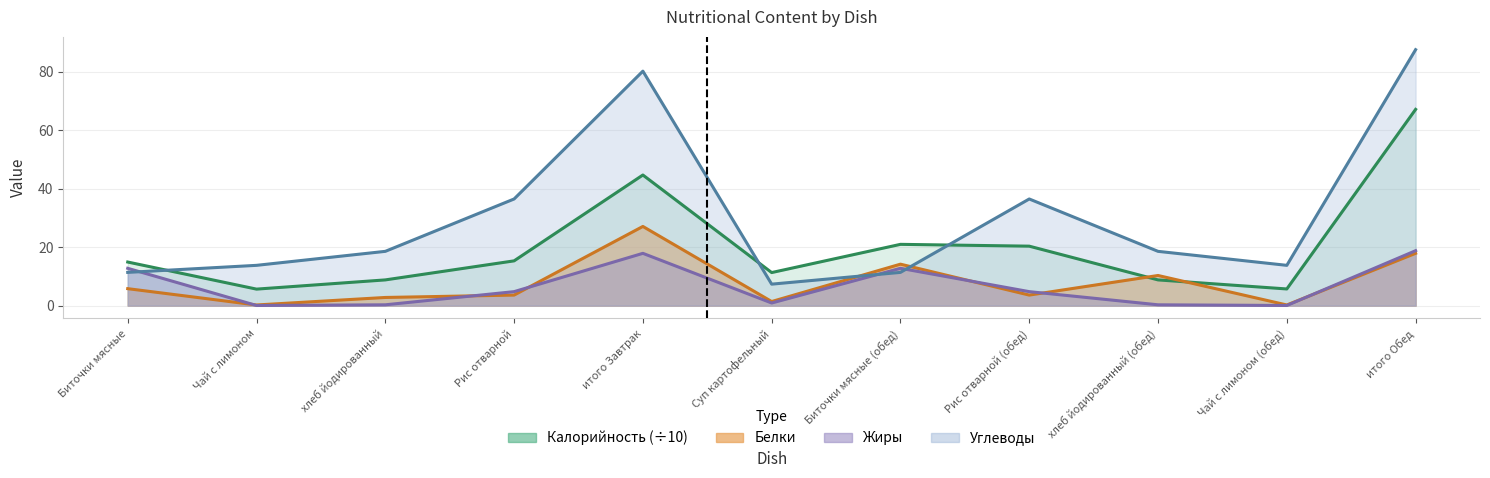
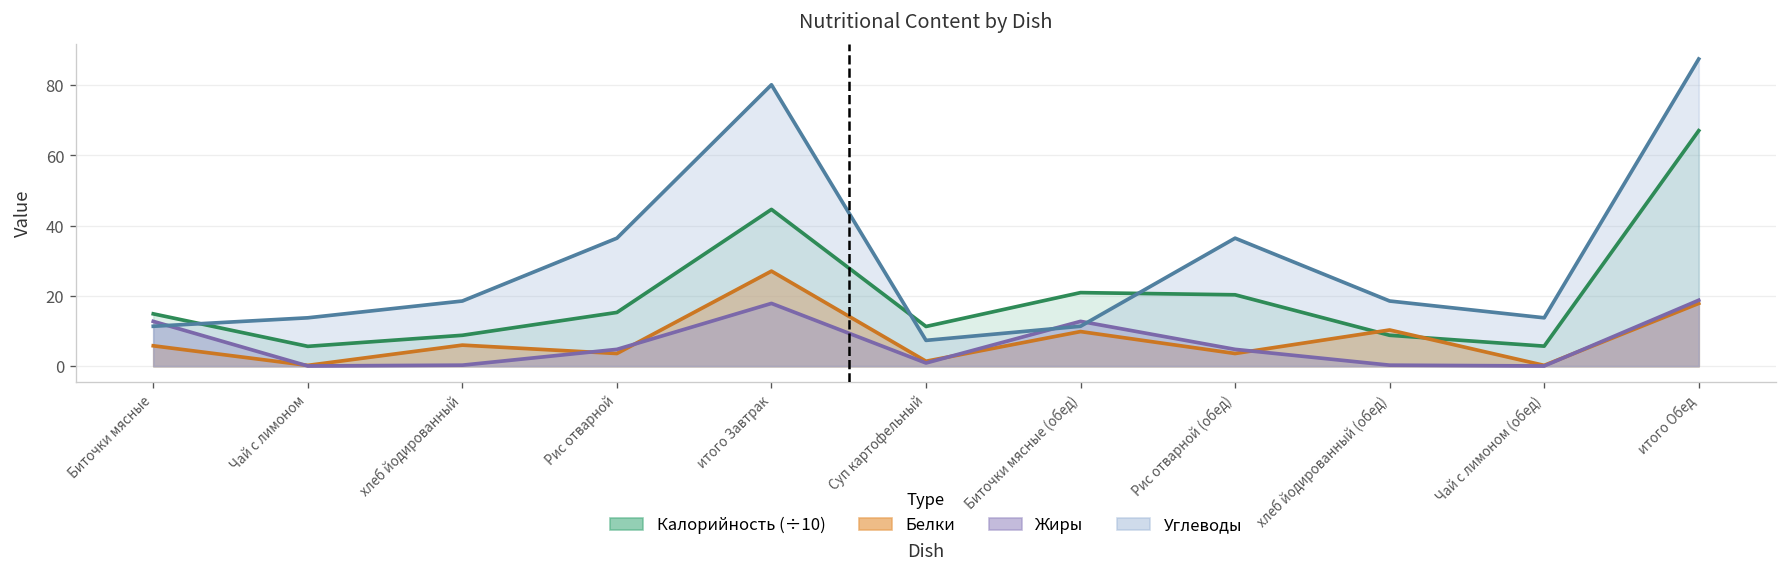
  {
    "Белки": {
      "Биточки мясные": 6,
-     "хлеб йодированный": 3,
+     "хлеб йодированный": 6,
      "Рис отварной": 4,
      "итого Завтрак": 27,
-     "Биточки мясные (обед)": 14,
+     "Биточки мясные (обед)": 10,
      "Рис отварной (обед)": 4,
      "хлеб йодированный (обед)": 10,
      "итого Обед": 18
    }
  }
